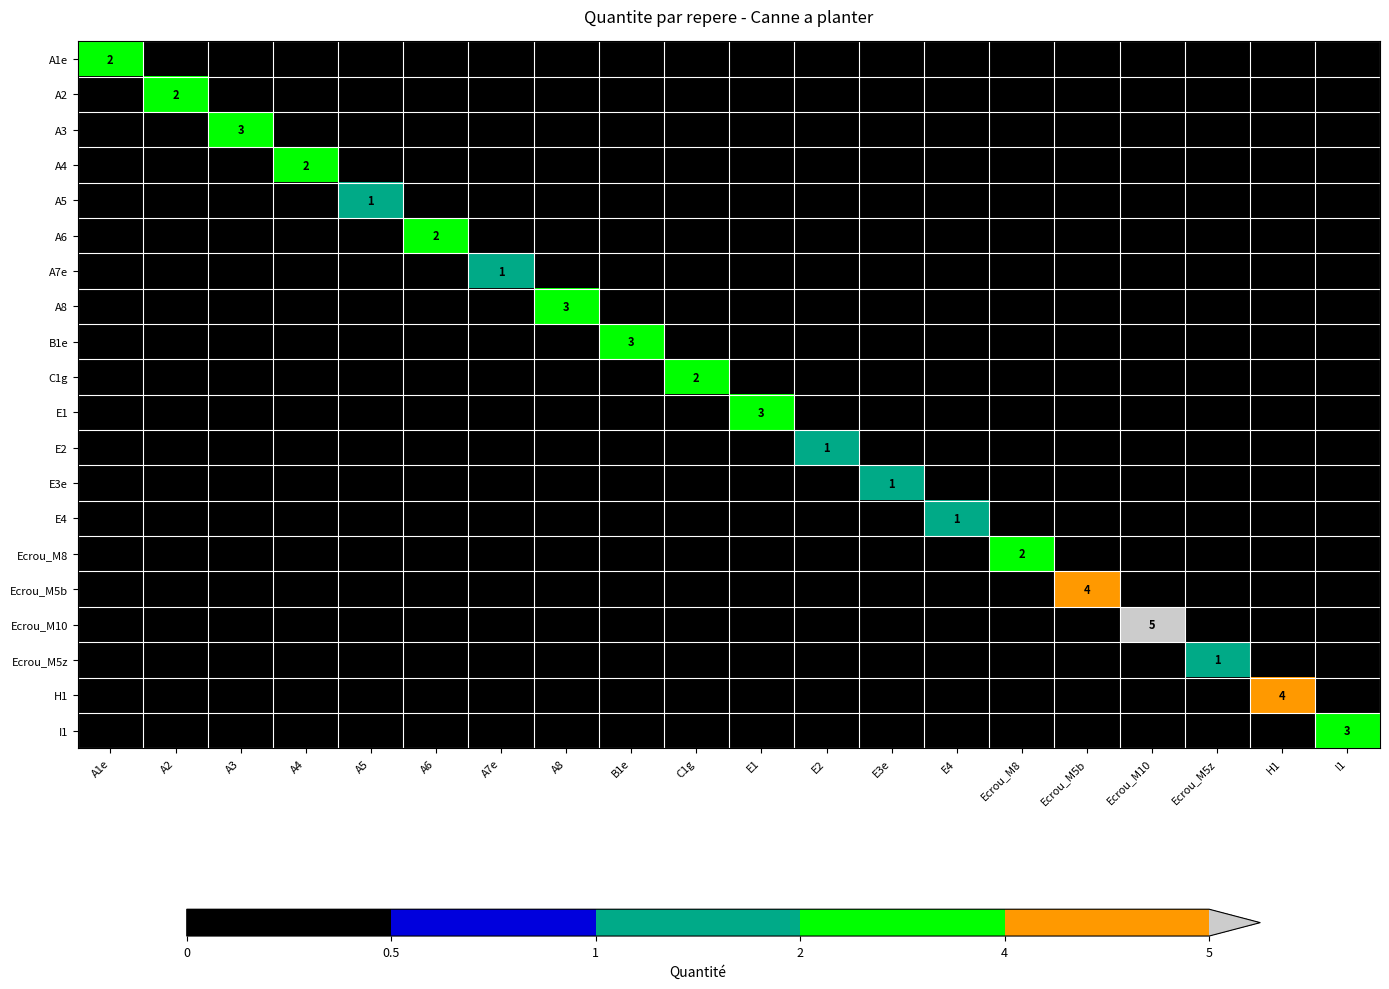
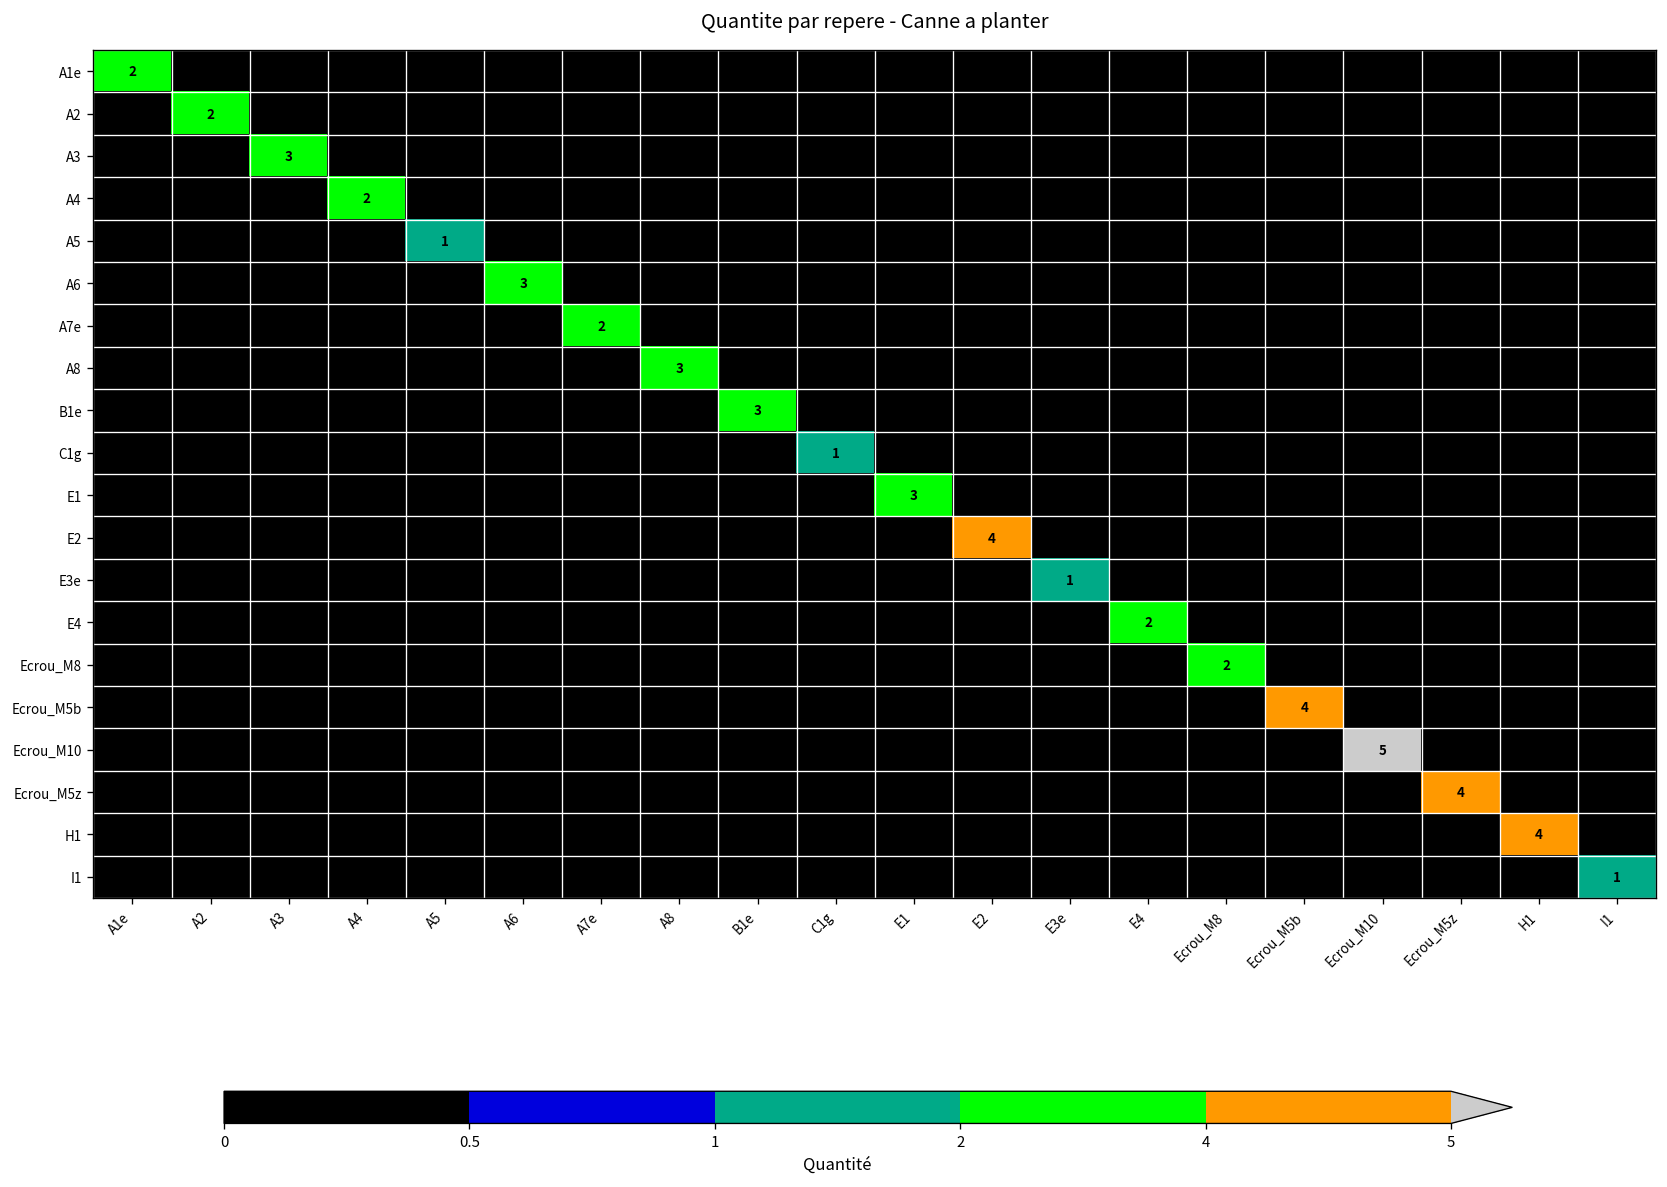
  {
    "A1e": {
      "A1e": 2
    },
    "A2": {
      "A2": 2
    },
    "A3": {
      "A3": 3
    },
    "A4": {
      "A4": 2
    },
    "A5": {
      "A5": 1
    },
    "A6": {
-     "A6": 2
+     "A6": 3
    },
    "A7e": {
-     "A7e": 1
+     "A7e": 2
    },
    "A8": {
      "A8": 3
    },
    "B1e": {
      "B1e": 3
    },
    "C1g": {
-     "C1g": 2
+     "C1g": 1
    },
    "E1": {
      "E1": 3
    },
    "E2": {
-     "E2": 1
+     "E2": 4
    },
    "E3e": {
      "E3e": 1
    },
    "E4": {
-     "E4": 1
+     "E4": 2
    },
    "Ecrou_M8": {
      "Ecrou_M8": 2
    },
    "Ecrou_M5b": {
      "Ecrou_M5b": 4
    },
    "Ecrou_M10": {
      "Ecrou_M10": 5
    },
    "Ecrou_M5z": {
-     "Ecrou_M5z": 1
+     "Ecrou_M5z": 4
    },
    "H1": {
      "H1": 4
    },
    "I1": {
-     "I1": 3
+     "I1": 1
    }
  }
